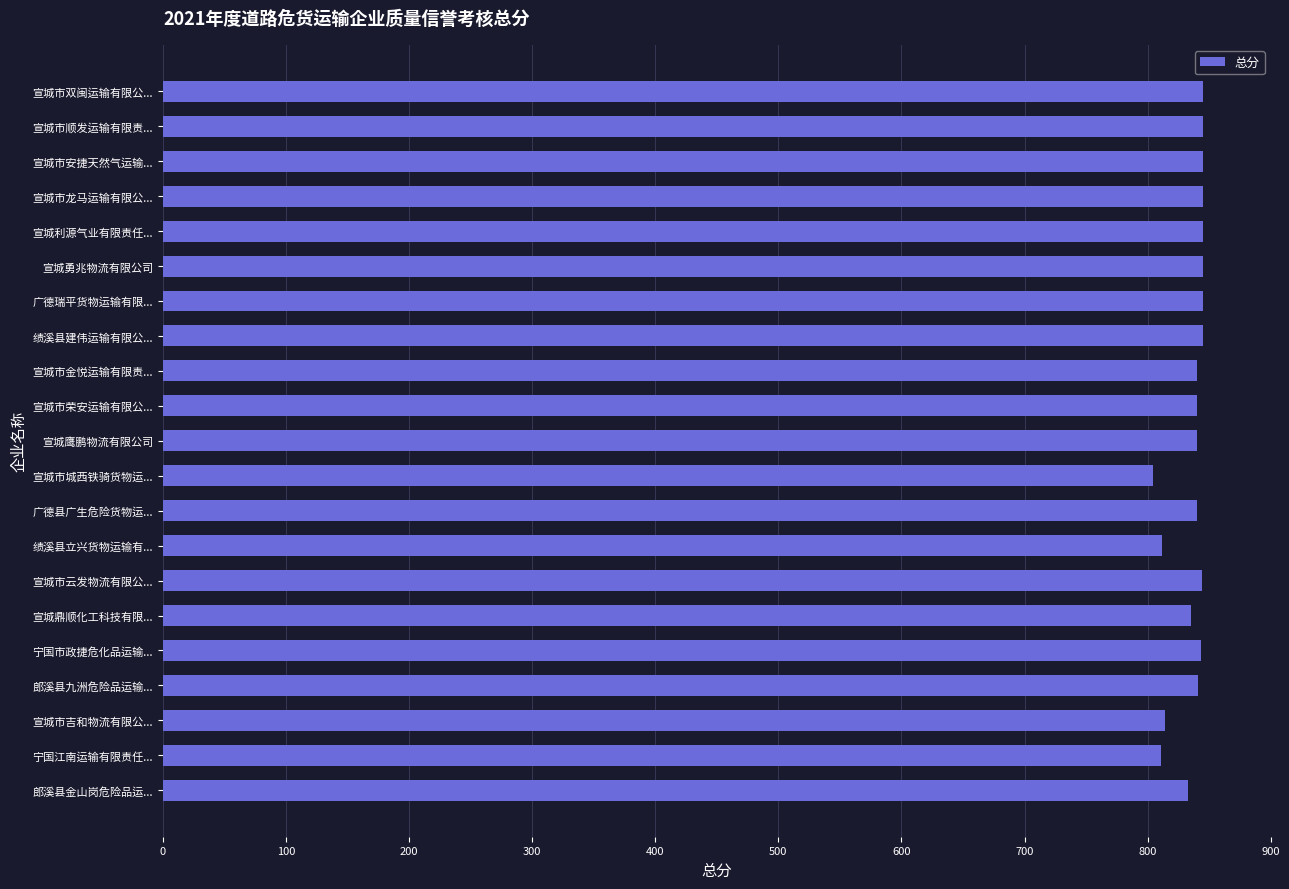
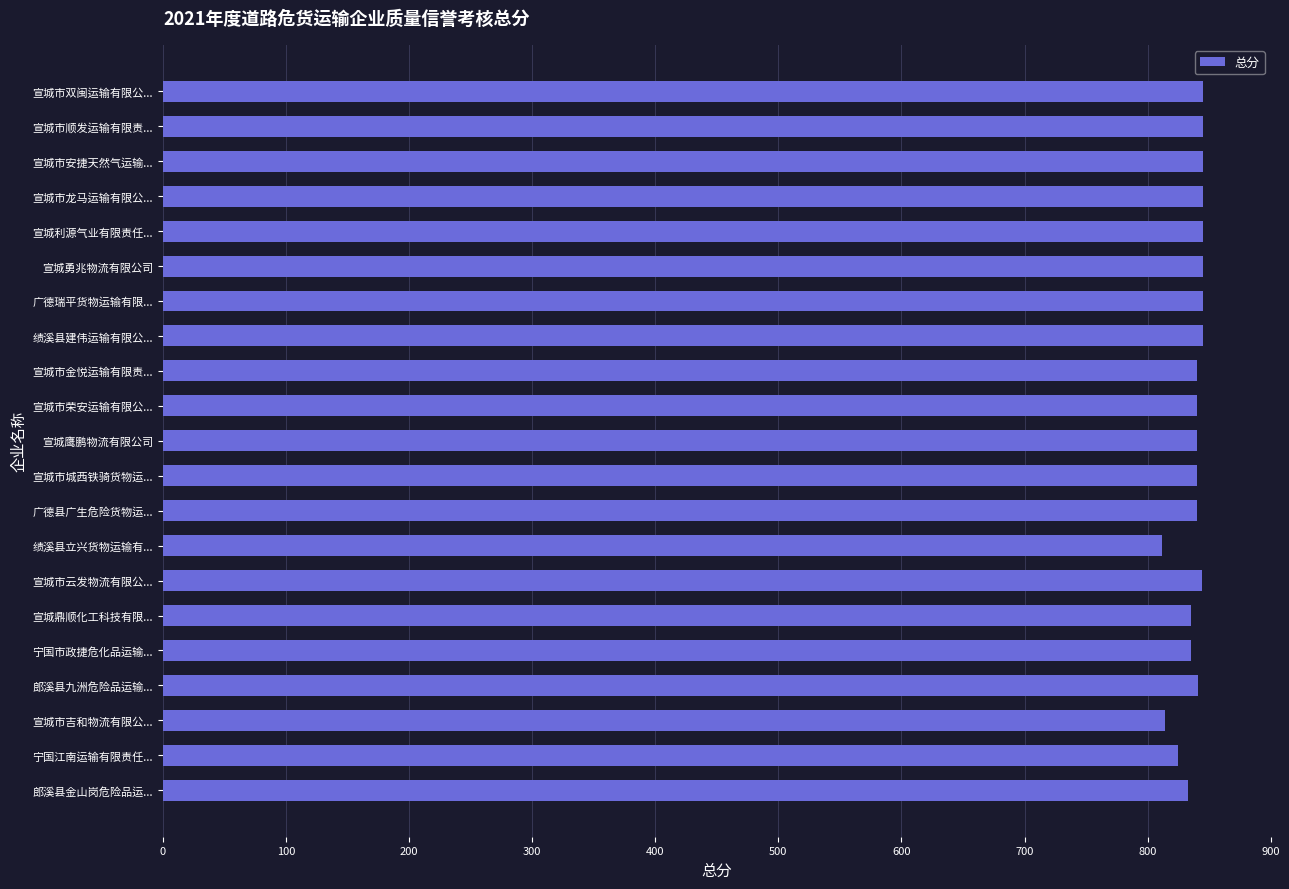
  {
    "宣城市双闽运输有限公...": 845,
    "宣城市顺发运输有限责...": 845,
    "宣城市安捷天然气运输...": 845,
    "宣城市龙马运输有限公...": 845,
    "宣城利源气业有限责任...": 845,
    "宣城勇兆物流有限公司": 845,
    "广德瑞平货物运输有限...": 845,
    "绩溪县建伟运输有限公...": 845,
    "宣城市金悦运输有限责...": 840,
    "宣城市荣安运输有限公...": 840,
    "宣城鹰鹏物流有限公司": 840,
-   "宣城市城西铁骑货物运...": 804,
+   "宣城市城西铁骑货物运...": 840,
    "广德县广生危险货物运...": 840,
    "绩溪县立兴货物运输有...": 812,
    "宣城市云发物流有限公...": 844,
    "宣城鼎顺化工科技有限...": 835,
-   "宁国市政捷危化品运输...": 843,
+   "宁国市政捷危化品运输...": 835,
    "郎溪县九洲危险品运输...": 841,
    "宣城市吉和物流有限公...": 814,
-   "宁国江南运输有限责任...": 811,
+   "宁国江南运输有限责任...": 825,
    "郎溪县金山岗危险品运...": 833
  }
